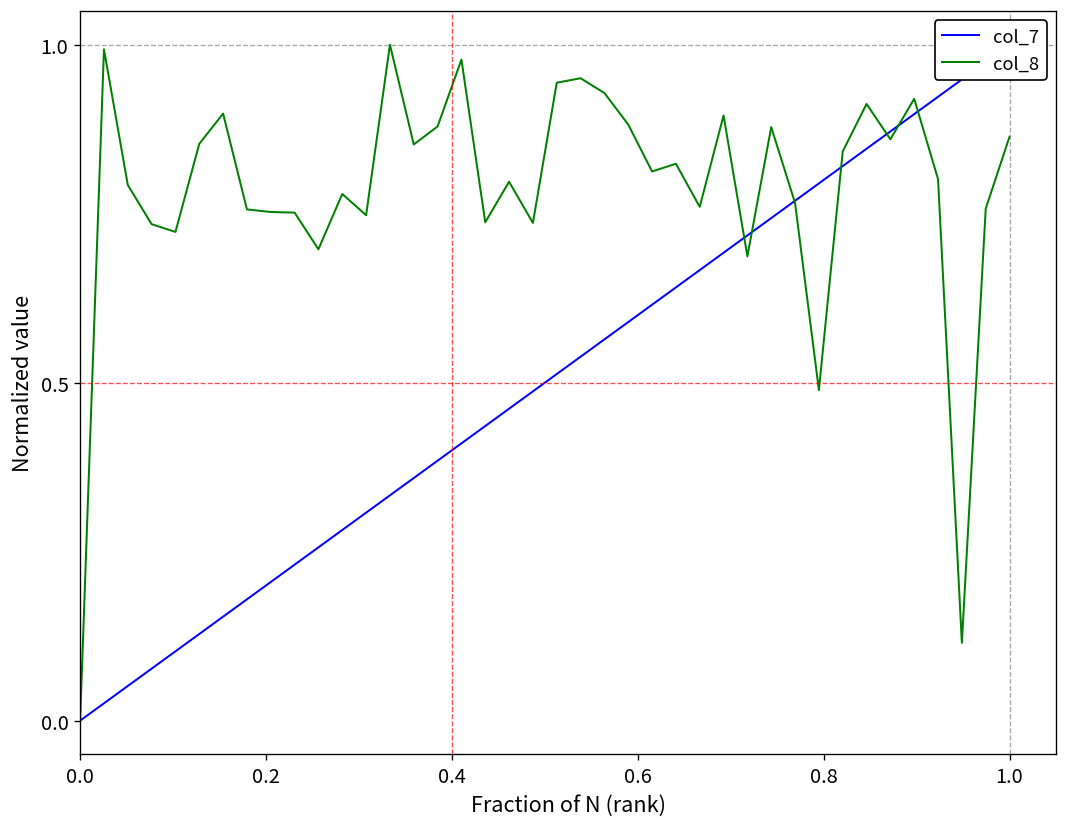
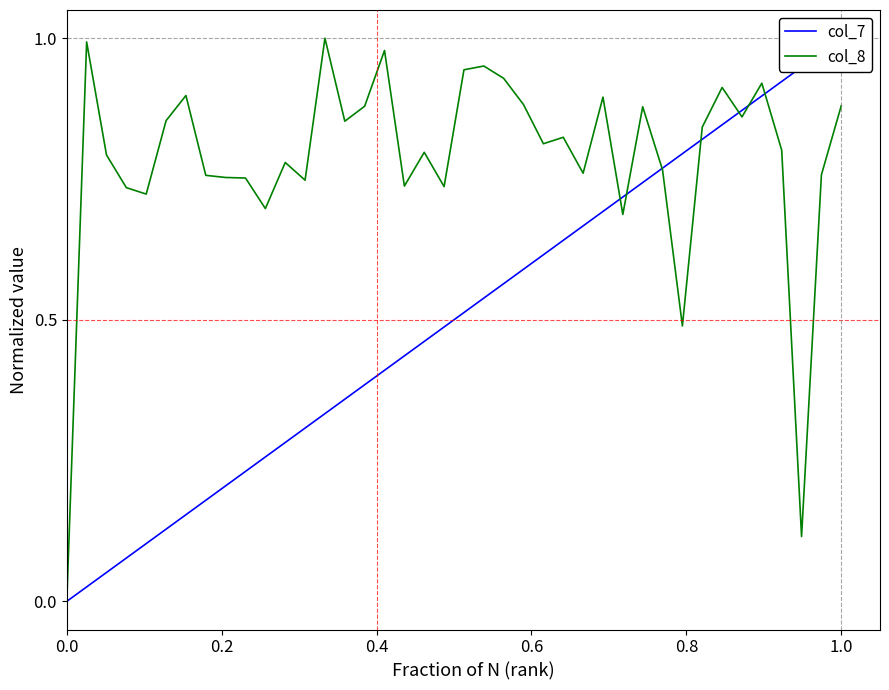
  {
    "col_8": {
-     "1.0": 0.86
+     "1.0": 0.88
    }
  }
